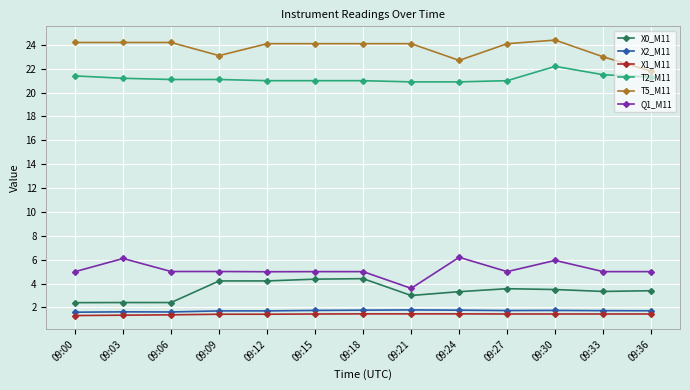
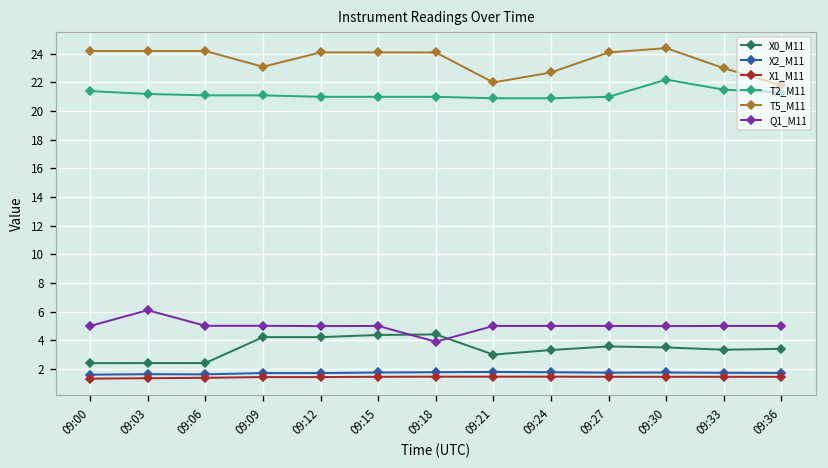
  {
    "X2_M11": {
      "09:00": 1.6,
      "09:03": 1.6,
      "09:06": 1.6,
      "09:09": 1.7,
      "09:12": 1.7,
      "09:15": 1.8,
      "09:18": 1.8,
      "09:21": 1.8,
      "09:24": 1.8,
      "09:27": 1.7,
      "09:30": 1.8,
      "09:33": 1.7,
      "09:36": 1.7
    },
    "X1_M11": {
      "09:00": 1.3,
      "09:03": 1.4,
      "09:06": 1.4,
      "09:09": 1.4,
      "09:12": 1.4,
      "09:15": 1.5,
      "09:18": 1.5,
      "09:21": 1.5,
      "09:24": 1.5,
      "09:27": 1.5,
      "09:30": 1.5,
      "09:33": 1.5,
      "09:36": 1.5
    },
    "T5_M11": {
      "09:00": 24.2,
      "09:03": 24.2,
      "09:06": 24.2,
      "09:09": 23.1,
      "09:12": 24.1,
      "09:15": 24.1,
      "09:18": 24.1,
-     "09:21": 24.1,
+     "09:21": 22.0,
      "09:24": 22.7,
      "09:27": 24.1,
      "09:30": 24.4,
      "09:33": 23.0
    },
    "Q1_M11": {
      "09:00": 5.0,
      "09:03": 6.1,
      "09:06": 5.0,
      "09:09": 5.0,
      "09:12": 5.0,
      "09:15": 5.0,
-     "09:18": 5.0,
-     "09:21": 3.6,
-     "09:24": 6.2,
+     "09:18": 3.9,
+     "09:21": 5.0,
+     "09:24": 5.0,
      "09:27": 5.0,
-     "09:30": 5.9,
+     "09:30": 5.0,
      "09:33": 5.0,
      "09:36": 5.0
    }
  }
